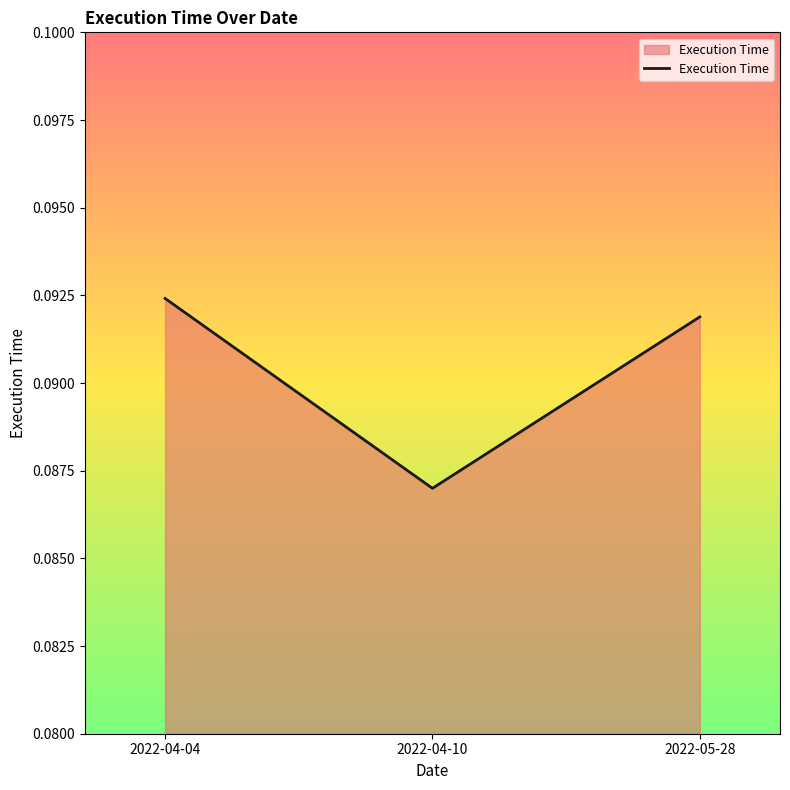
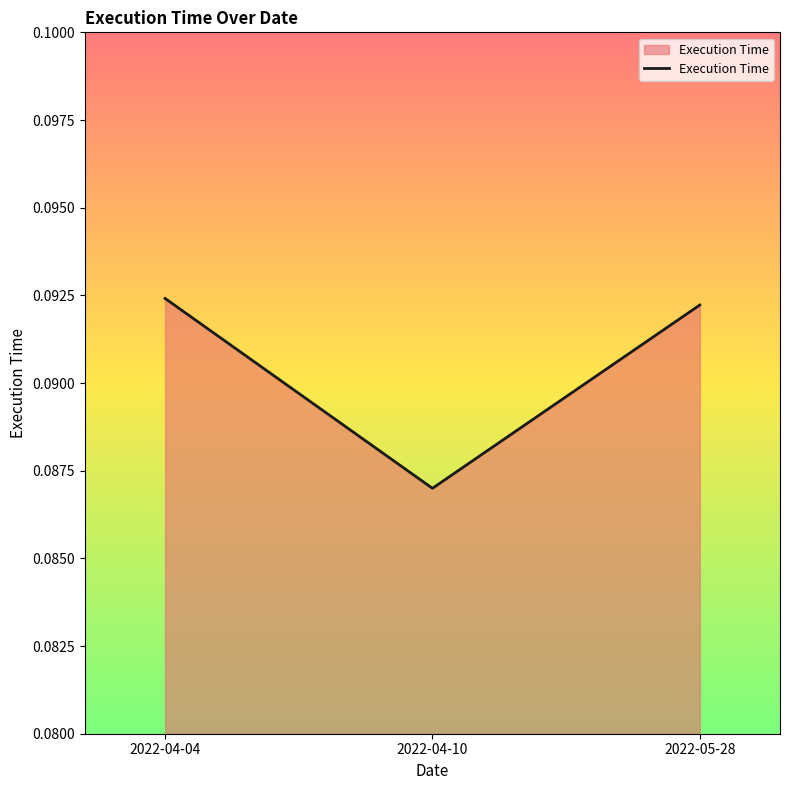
  {
    "2022-04-04": 0.0924,
    "2022-04-10": 0.0870,
-   "2022-05-28": 0.0919
+   "2022-05-28": 0.0922
  }
